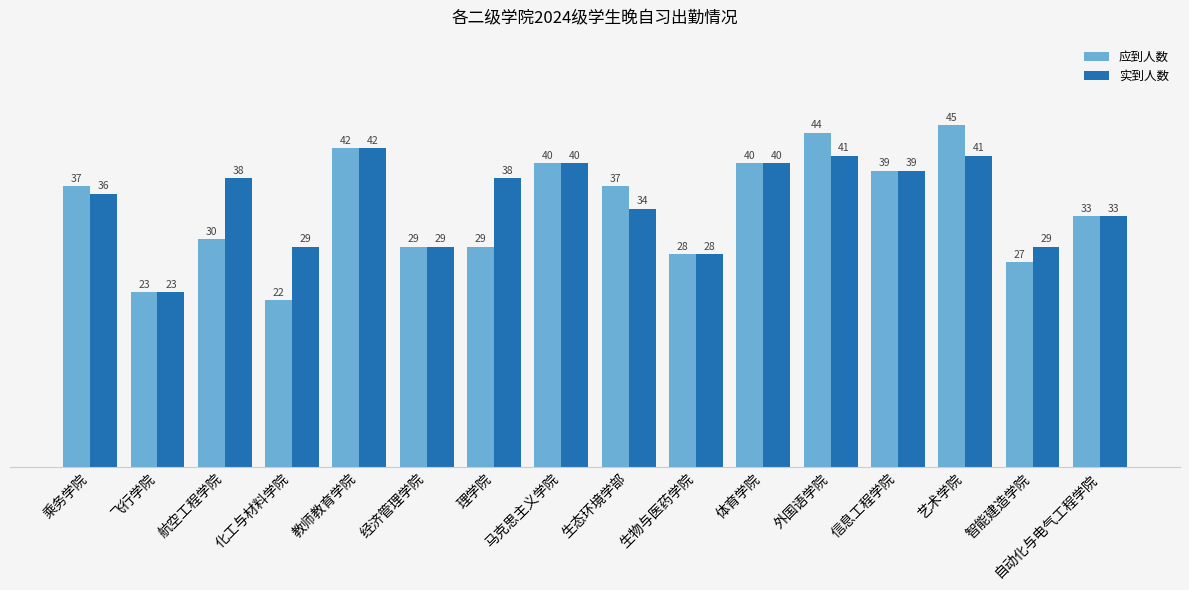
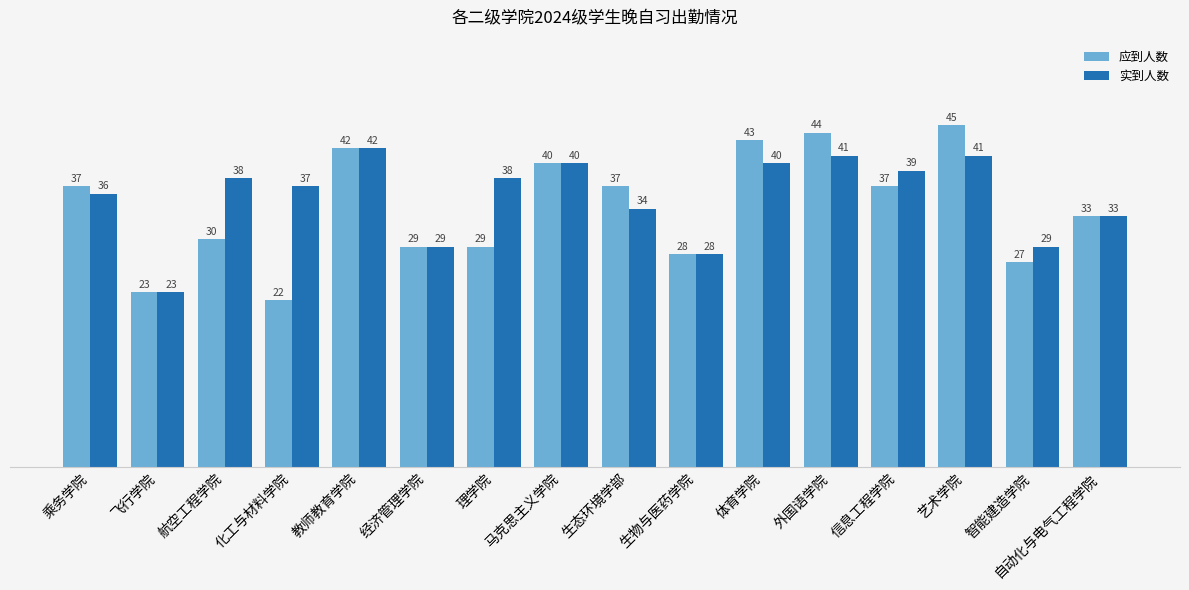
  {
    "应到人数": {
      "乘务学院": 37,
      "飞行学院": 23,
      "航空工程学院": 30,
      "化工与材料学院": 22,
      "教师教育学院": 42,
      "经济管理学院": 29,
      "理学院": 29,
      "马克思主义学院": 40,
      "生态环境学部": 37,
      "生物与医药学院": 28,
-     "体育学院": 40,
+     "体育学院": 43,
      "外国语学院": 44,
-     "信息工程学院": 39,
+     "信息工程学院": 37,
      "艺术学院": 45,
      "智能建造学院": 27,
      "自动化与电气工程学院": 33
    },
    "实到人数": {
      "乘务学院": 36,
      "飞行学院": 23,
      "航空工程学院": 38,
-     "化工与材料学院": 29,
+     "化工与材料学院": 37,
      "教师教育学院": 42,
      "经济管理学院": 29,
      "理学院": 38,
      "马克思主义学院": 40,
      "生态环境学部": 34,
      "生物与医药学院": 28,
      "体育学院": 40,
      "外国语学院": 41,
      "信息工程学院": 39,
      "艺术学院": 41,
      "智能建造学院": 29,
      "自动化与电气工程学院": 33
    }
  }
